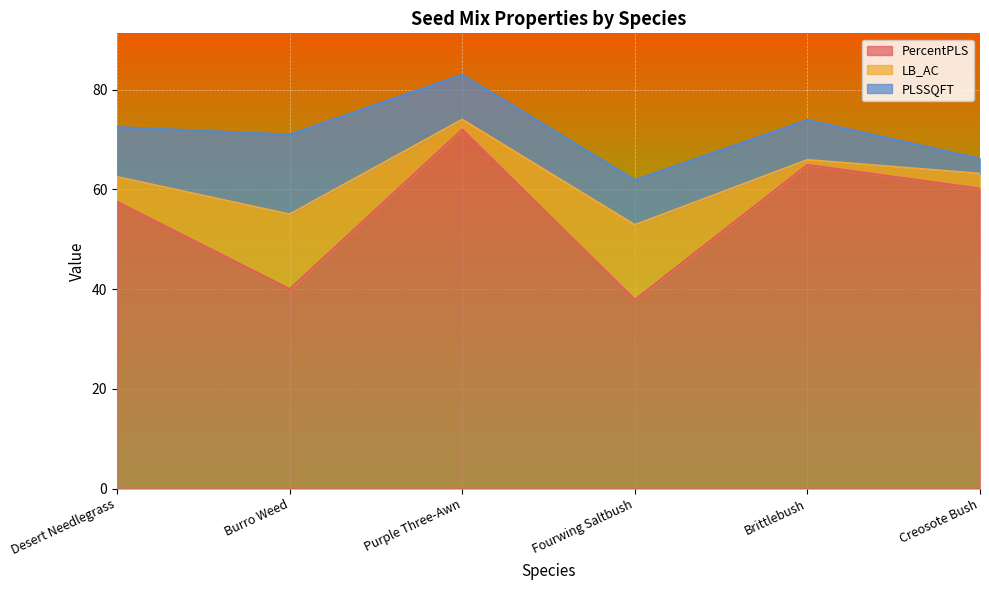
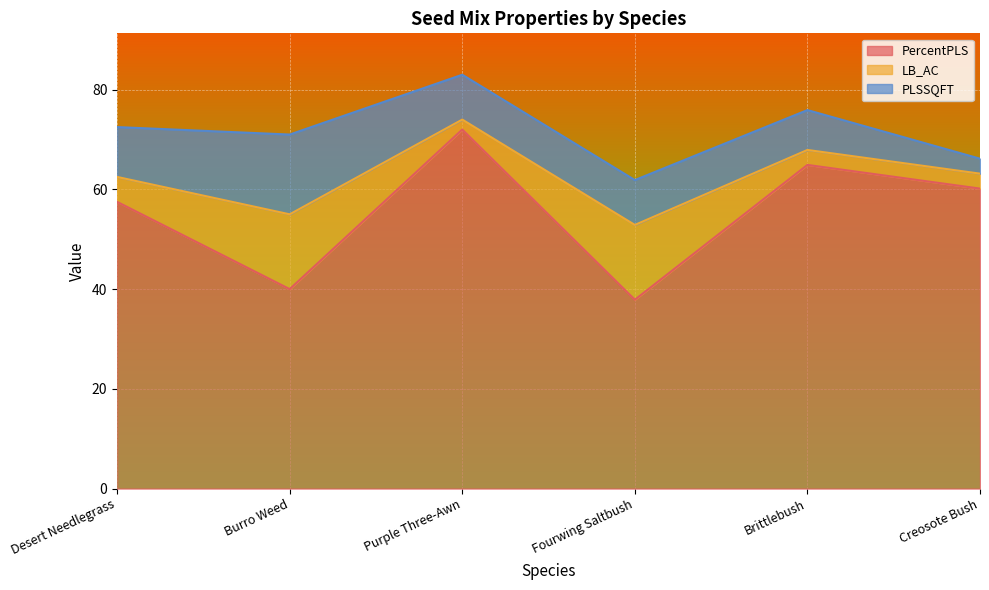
  {
    "PercentPLS": {
      "Desert Needlegrass": 58,
      "Burro Weed": 40,
      "Purple Three-Awn": 72,
      "Fourwing Saltbush": 38,
      "Brittlebush": 65,
      "Creosote Bush": 60
    },
    "LB_AC": {
      "Desert Needlegrass": 5,
      "Burro Weed": 15,
      "Purple Three-Awn": 2,
      "Fourwing Saltbush": 15,
-     "Brittlebush": 1,
+     "Brittlebush": 3,
      "Creosote Bush": 3
    },
    "PLSSQFT": {
      "Desert Needlegrass": 10,
      "Burro Weed": 16,
      "Purple Three-Awn": 9,
      "Fourwing Saltbush": 9,
      "Brittlebush": 8,
      "Creosote Bush": 3
    }
  }
